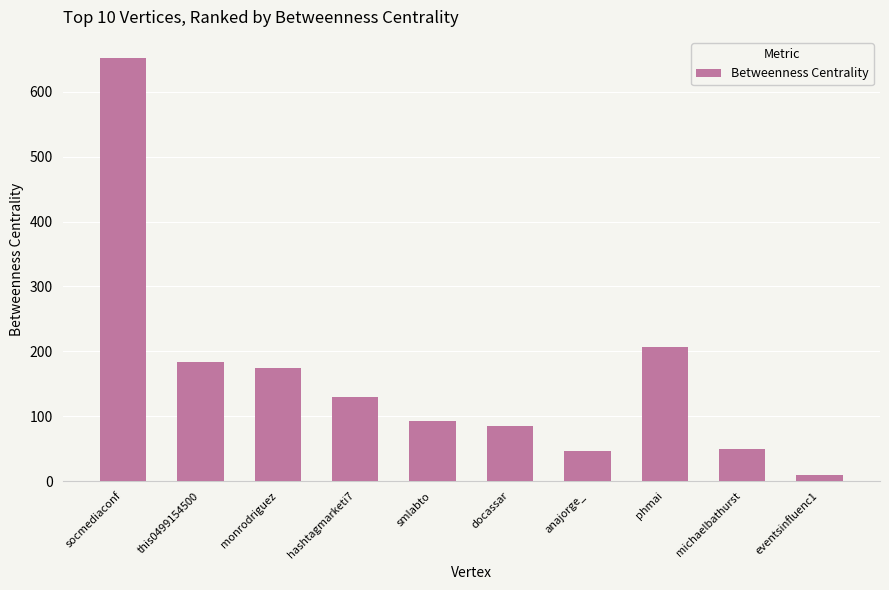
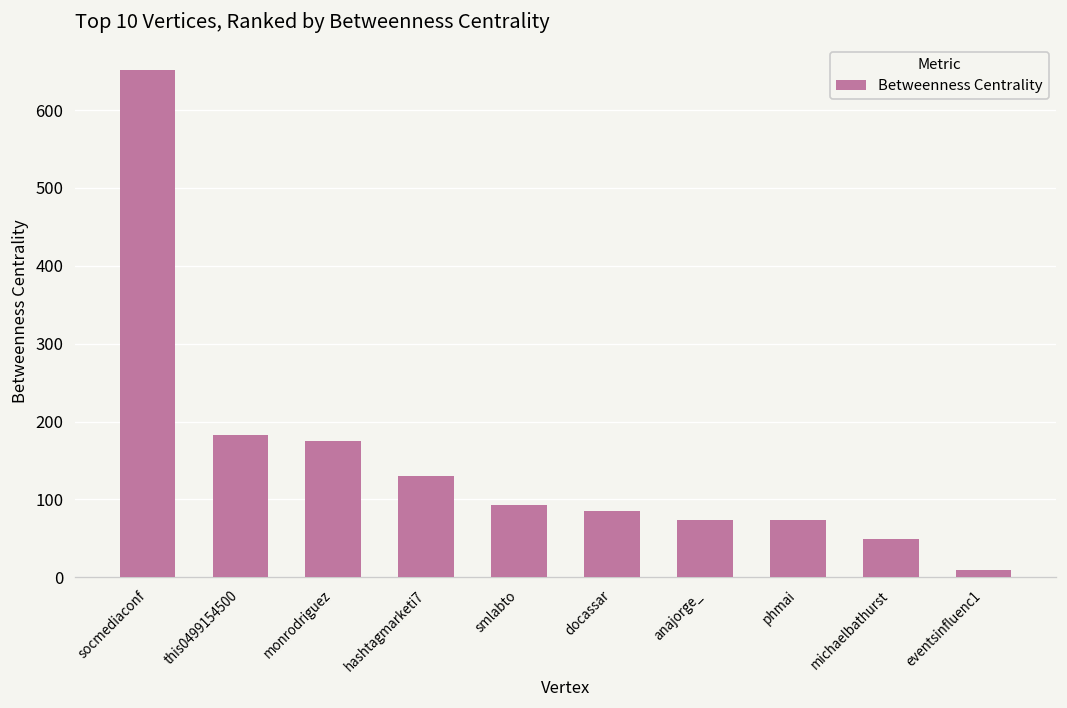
  {
    "socmediaconf": 650,
    "this0499154500": 180,
    "monrodriguez": 170,
    "hashtagmarketi7": 130,
    "smlabto": 90,
    "docassar": 80,
-   "anajorge_": 50,
-   "phmai": 210,
+   "anajorge_": 70,
+   "phmai": 70,
    "michaelbathurst": 50,
    "eventsinfluenc1": 10
  }
